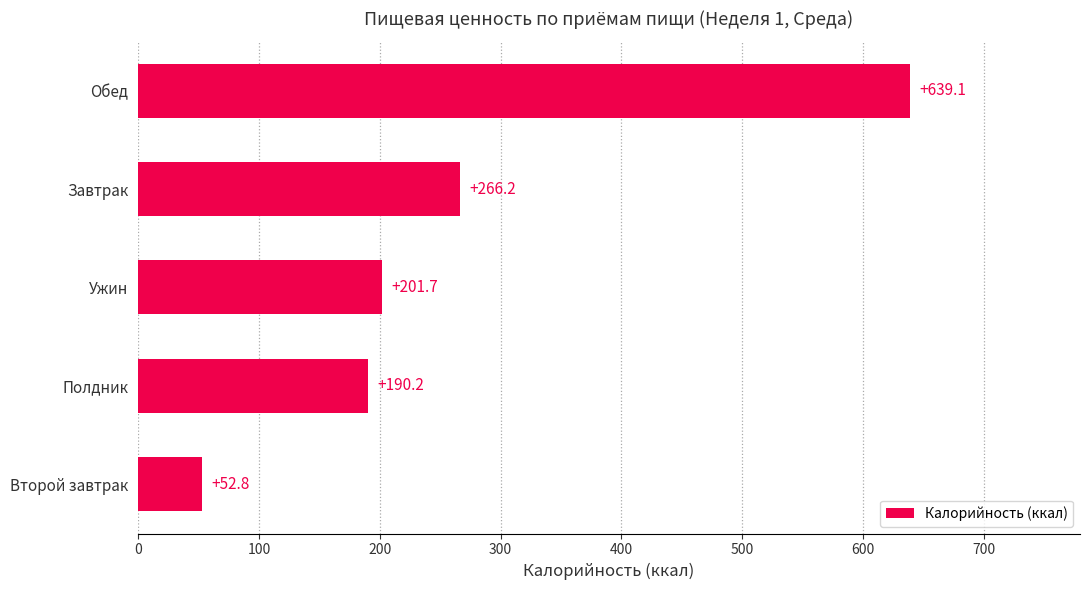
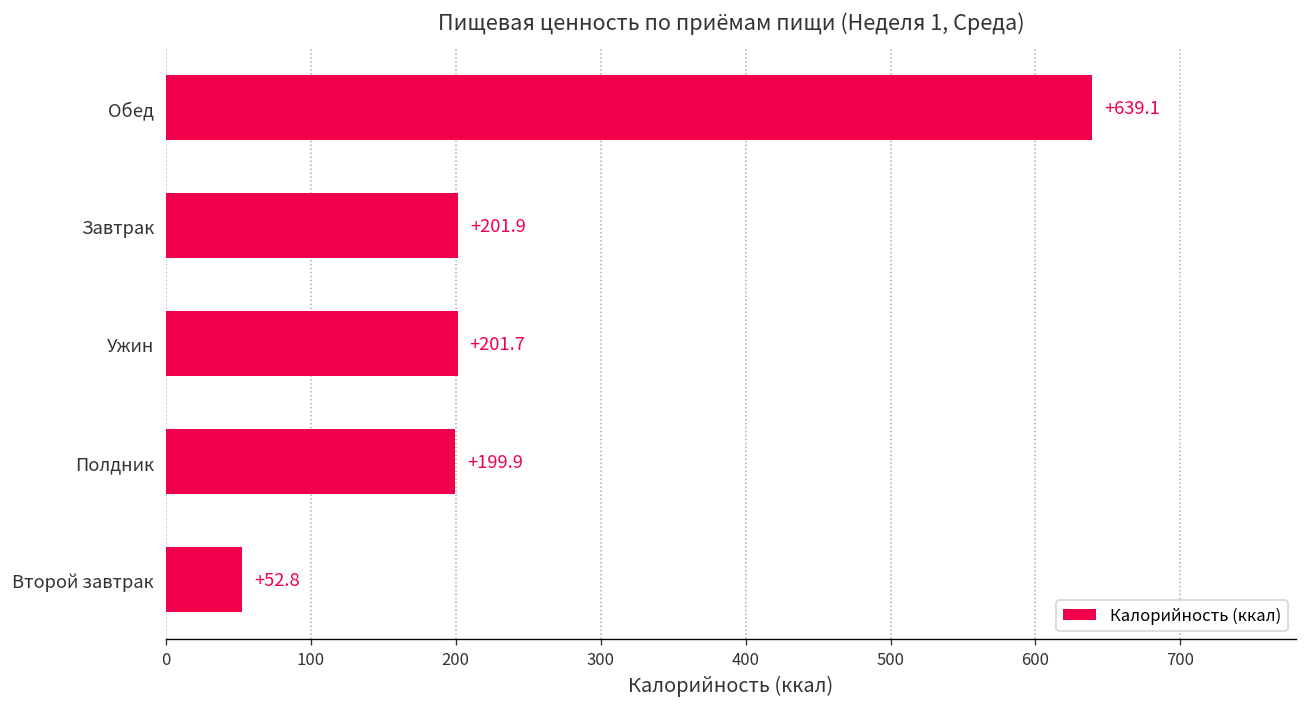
  {
    "Обед": "+639.1",
-   "Завтрак": "+266.2",
+   "Завтрак": "+201.9",
    "Ужин": "+201.7",
-   "Полдник": "+190.2",
+   "Полдник": "+199.9",
    "Второй завтрак": "+52.8"
  }
